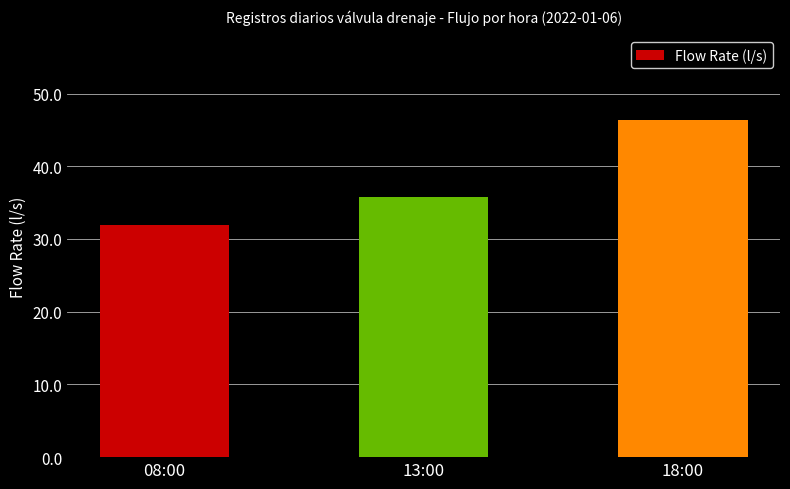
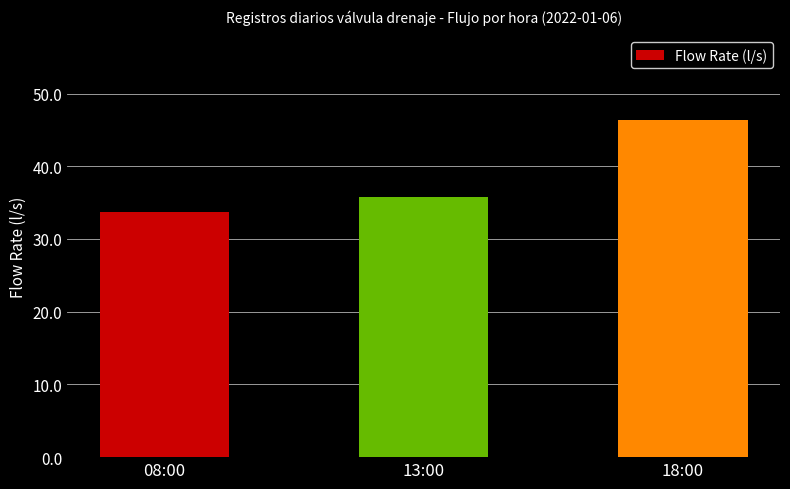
  {
-   "08:00": 32,
+   "08:00": 34,
    "13:00": 36,
    "18:00": 46
  }
